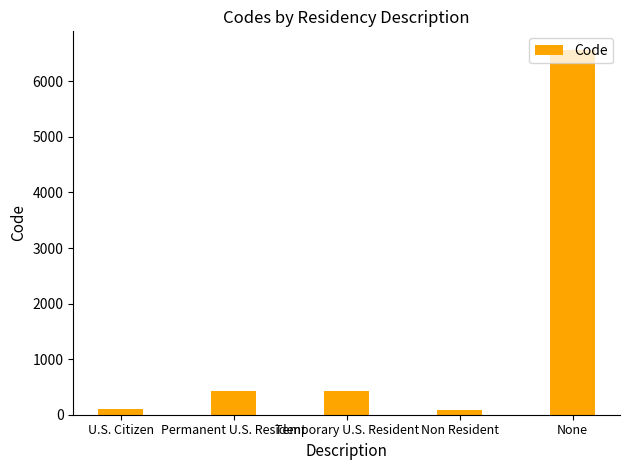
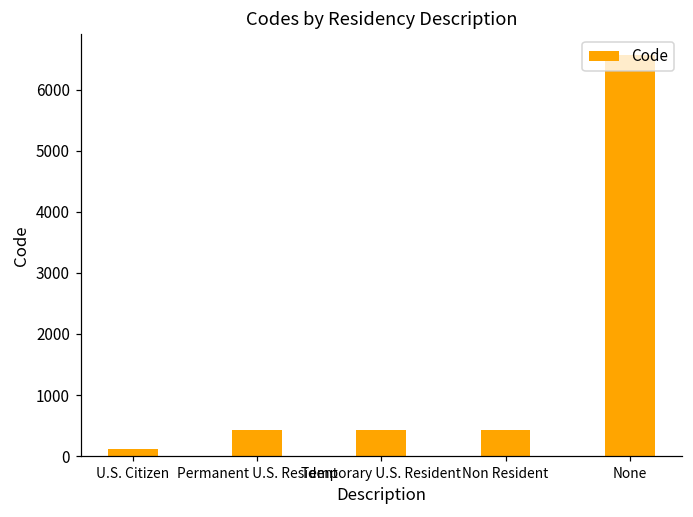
  {
    "U.S. Citizen": 100,
-   "Non Resident": 100
+   "Non Resident": 400
  }
